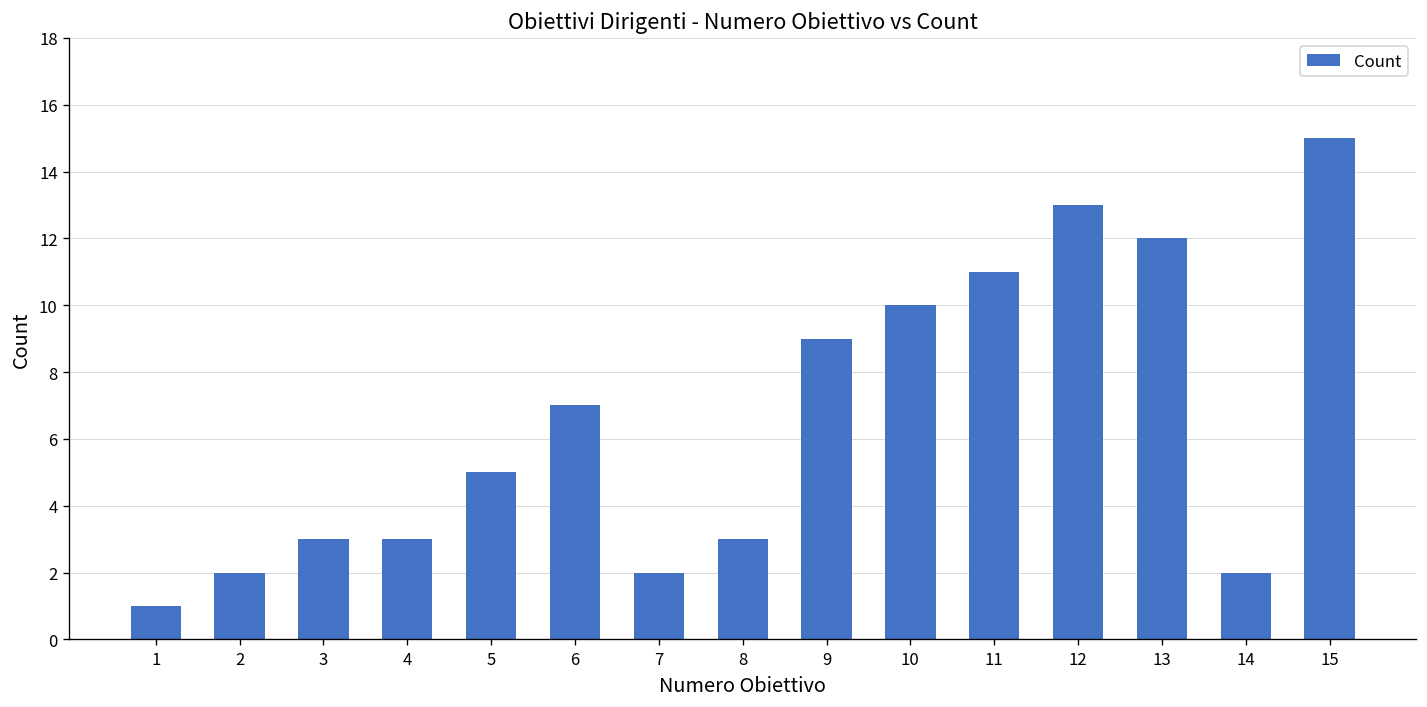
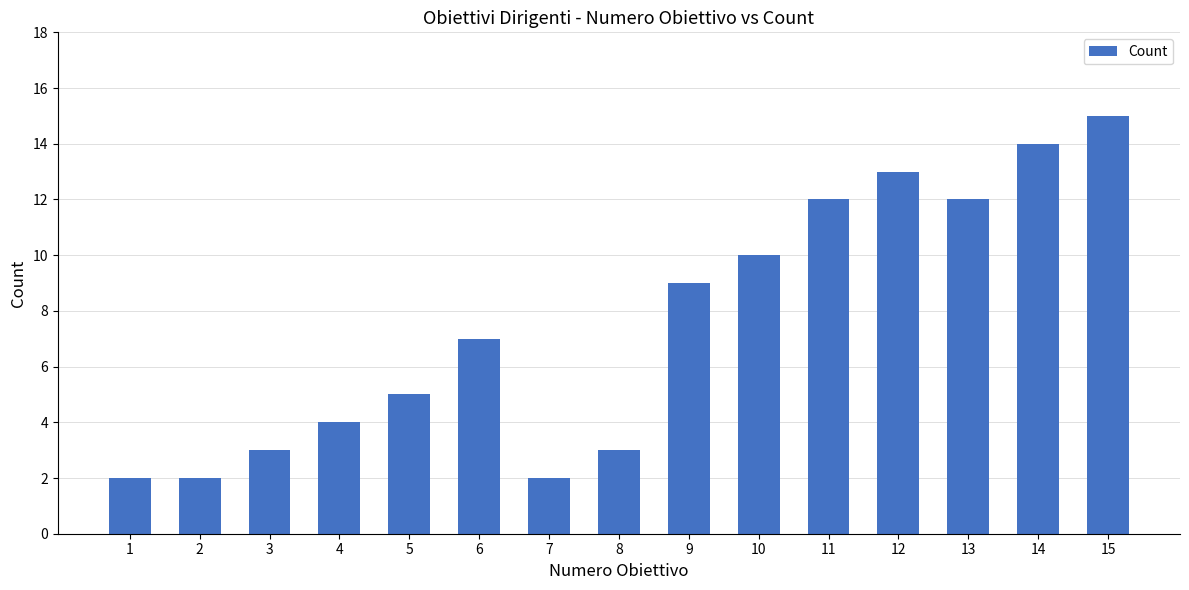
  {
-   "1": 1,
+   "1": 2,
    "2": 2,
    "3": 3,
-   "4": 3,
+   "4": 4,
    "5": 5,
    "6": 7,
    "7": 2,
    "8": 3,
    "9": 9,
    "10": 10,
-   "11": 11,
+   "11": 12,
    "12": 13,
    "13": 12,
-   "14": 2,
+   "14": 14,
    "15": 15
  }
